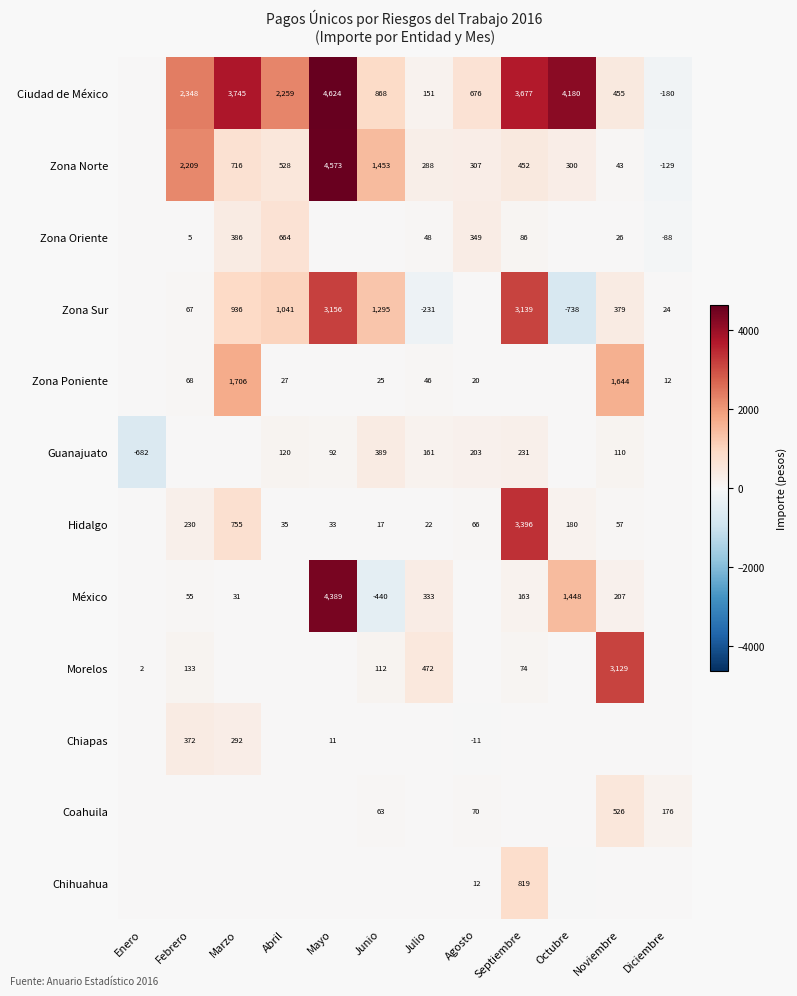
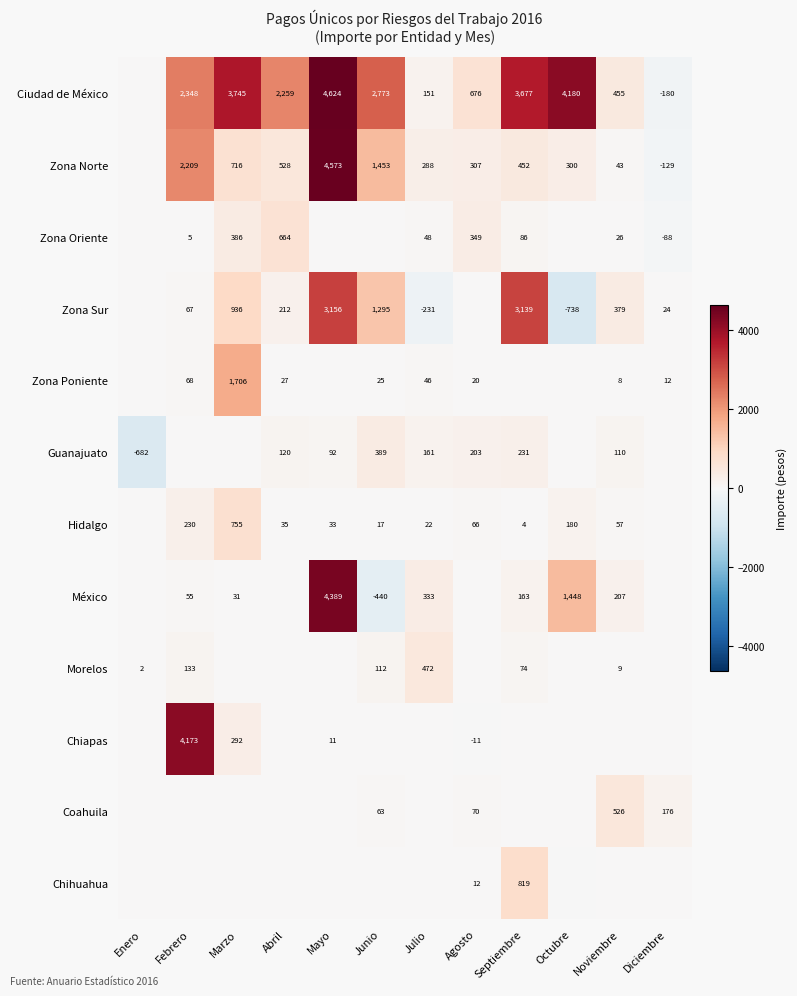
  {
    "Ciudad de México": {
      "Febrero": "2,348",
      "Marzo": "3,745",
      "Abril": "2,259",
      "Mayo": "4,624",
-     "Junio": "868",
+     "Junio": "2,773",
      "Julio": "151",
      "Agosto": "676",
      "Septiembre": "3,677",
      "Octubre": "4,180",
      "Noviembre": "455",
      "Diciembre": "-180"
    },
    "Zona Norte": {
      "Febrero": "2,209",
      "Marzo": "716",
      "Abril": "528",
      "Mayo": "4,573",
      "Junio": "1,453",
      "Julio": "288",
      "Agosto": "307",
      "Septiembre": "452",
      "Octubre": "300",
      "Noviembre": "43",
      "Diciembre": "-129"
    },
    "Zona Oriente": {
      "Febrero": "5",
      "Marzo": "386",
      "Abril": "664",
      "Julio": "48",
      "Agosto": "349",
      "Septiembre": "86",
      "Noviembre": "26",
      "Diciembre": "-88"
    },
    "Zona Sur": {
      "Febrero": "67",
      "Marzo": "936",
-     "Abril": "1,041",
+     "Abril": "212",
      "Mayo": "3,156",
      "Junio": "1,295",
      "Julio": "-231",
      "Septiembre": "3,139",
      "Octubre": "-738",
      "Noviembre": "379",
      "Diciembre": "24"
    },
    "Zona Poniente": {
      "Febrero": "68",
      "Marzo": "1,706",
      "Abril": "27",
      "Junio": "25",
      "Julio": "46",
      "Agosto": "20",
-     "Noviembre": "1,644",
+     "Noviembre": "8",
      "Diciembre": "12"
    },
    "Guanajuato": {
      "Enero": "-682",
      "Abril": "120",
      "Mayo": "92",
      "Junio": "389",
      "Julio": "161",
      "Agosto": "203",
      "Septiembre": "231",
      "Noviembre": "110"
    },
    "Hidalgo": {
      "Febrero": "230",
      "Marzo": "755",
      "Abril": "35",
      "Mayo": "33",
      "Junio": "17",
      "Julio": "22",
      "Agosto": "66",
-     "Septiembre": "3,396",
+     "Septiembre": "4",
      "Octubre": "180",
      "Noviembre": "57"
    },
    "México": {
      "Febrero": "55",
      "Marzo": "31",
      "Mayo": "4,389",
      "Junio": "-440",
      "Julio": "333",
      "Septiembre": "163",
      "Octubre": "1,448",
      "Noviembre": "207"
    },
    "Morelos": {
      "Enero": "2",
      "Febrero": "133",
      "Junio": "112",
      "Julio": "472",
      "Septiembre": "74",
-     "Noviembre": "3,129"
+     "Noviembre": "9"
    },
    "Chiapas": {
-     "Febrero": "372",
+     "Febrero": "4,173",
      "Marzo": "292",
      "Mayo": "11",
      "Agosto": "-11"
    },
    "Coahuila": {
      "Junio": "63",
      "Agosto": "70",
      "Noviembre": "526",
      "Diciembre": "176"
    },
    "Chihuahua": {
      "Agosto": "12",
      "Septiembre": "819"
    }
  }
